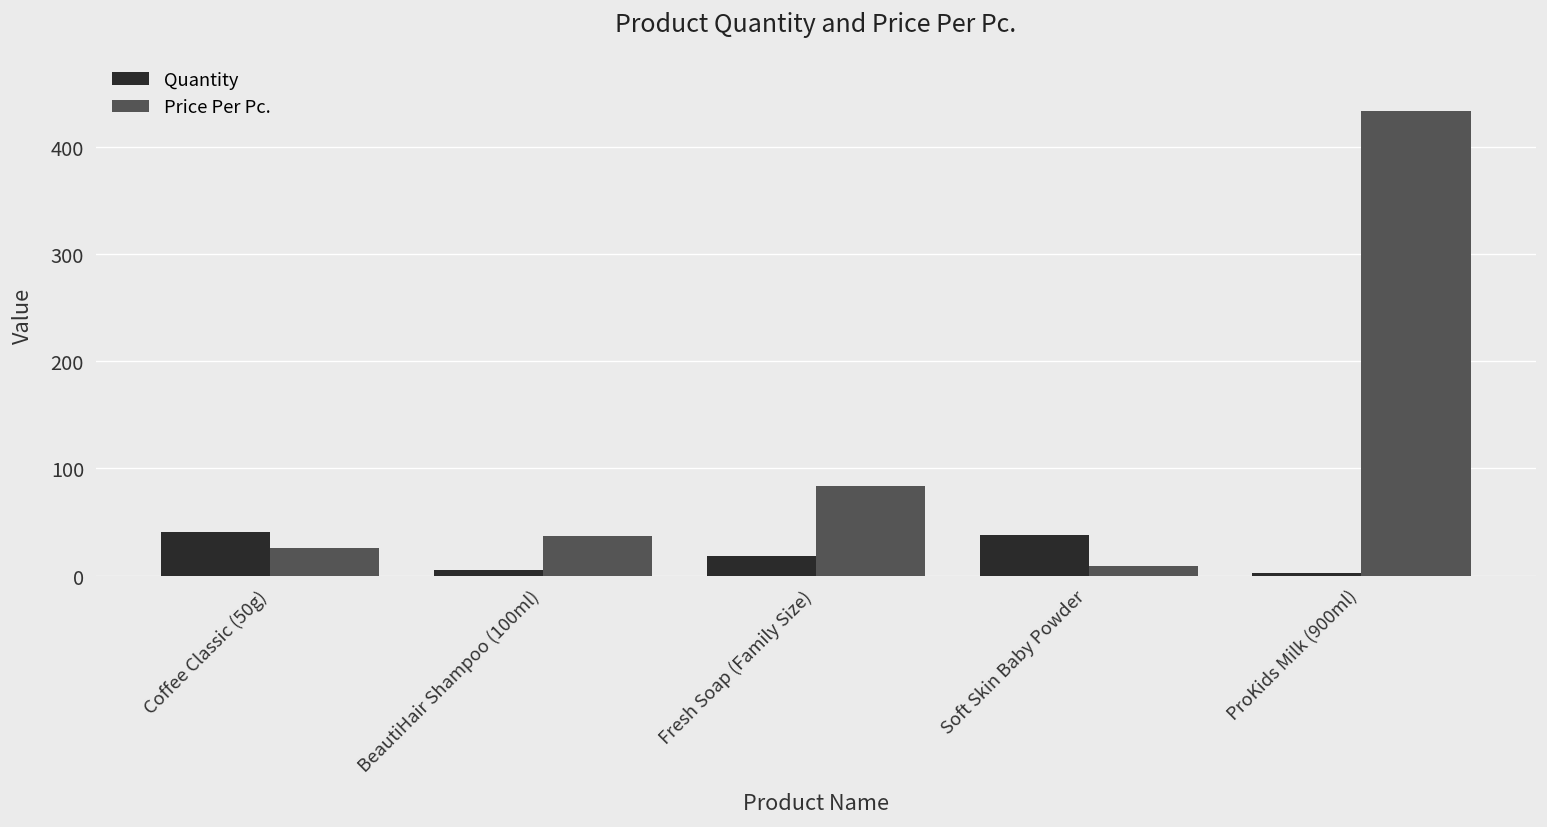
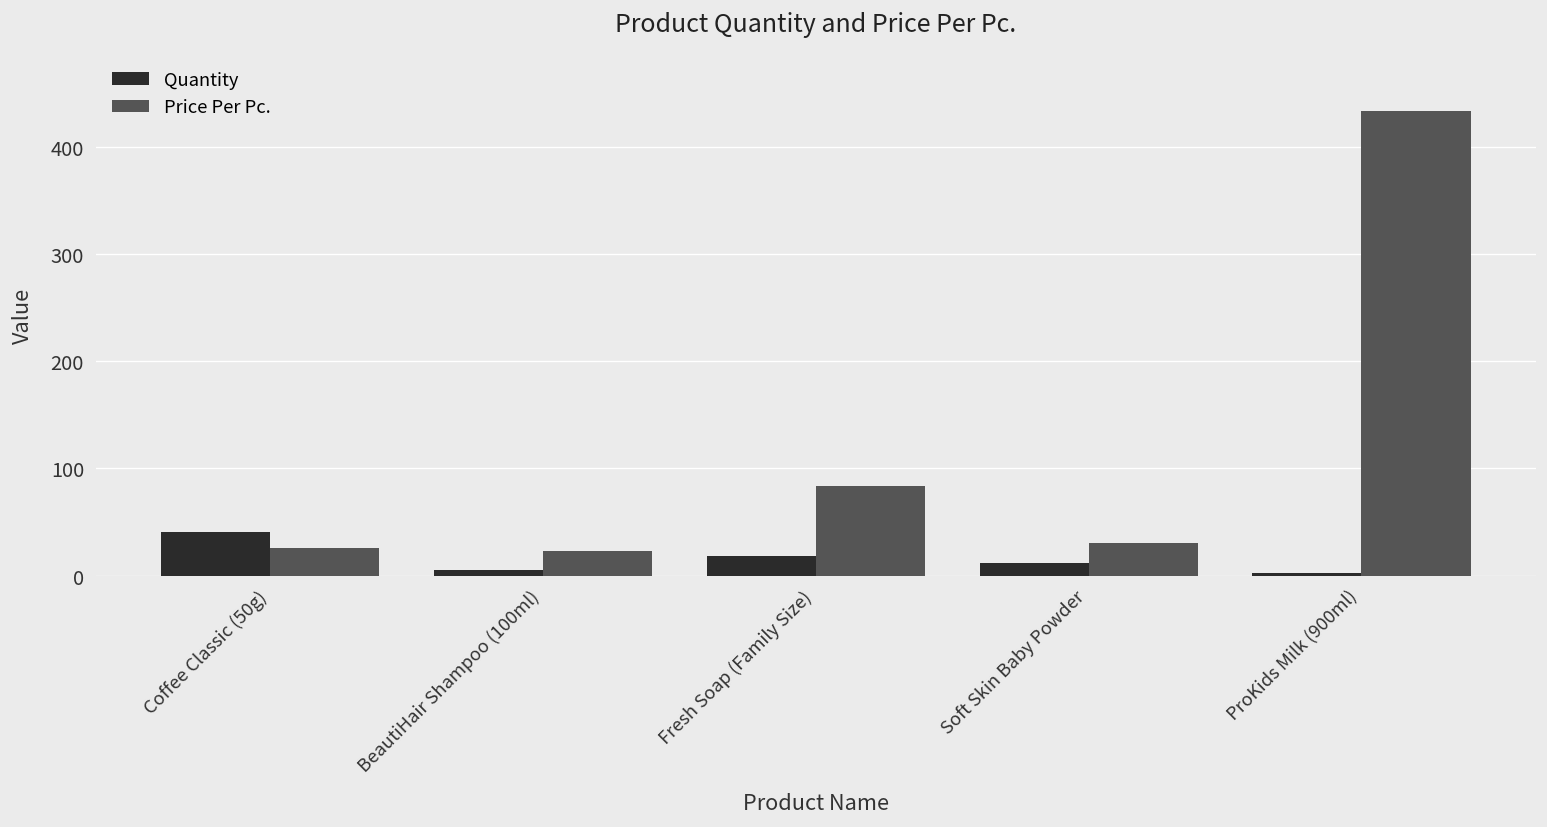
  {
    "Quantity": {
      "Coffee Classic (50g)": 40,
      "BeautiHair Shampoo (100ml)": 10,
      "Fresh Soap (Family Size)": 20,
-     "Soft Skin Baby Powder": 40
+     "Soft Skin Baby Powder": 10
    },
    "Price Per Pc.": {
      "Coffee Classic (50g)": 30,
-     "BeautiHair Shampoo (100ml)": 40,
+     "BeautiHair Shampoo (100ml)": 20,
      "Fresh Soap (Family Size)": 80,
-     "Soft Skin Baby Powder": 10,
+     "Soft Skin Baby Powder": 30,
      "ProKids Milk (900ml)": 430
    }
  }
